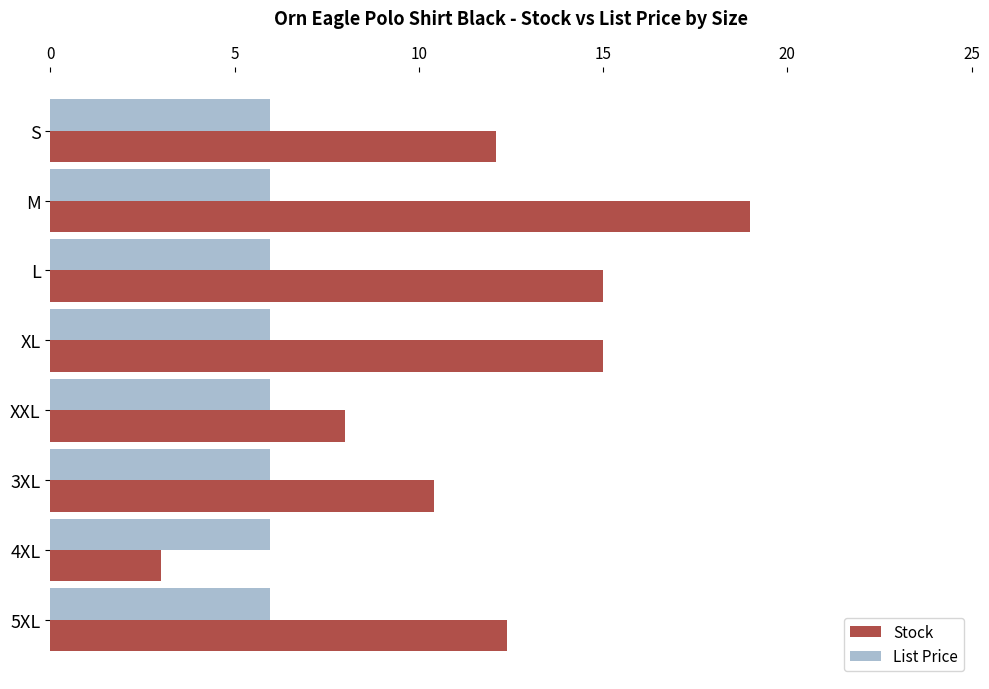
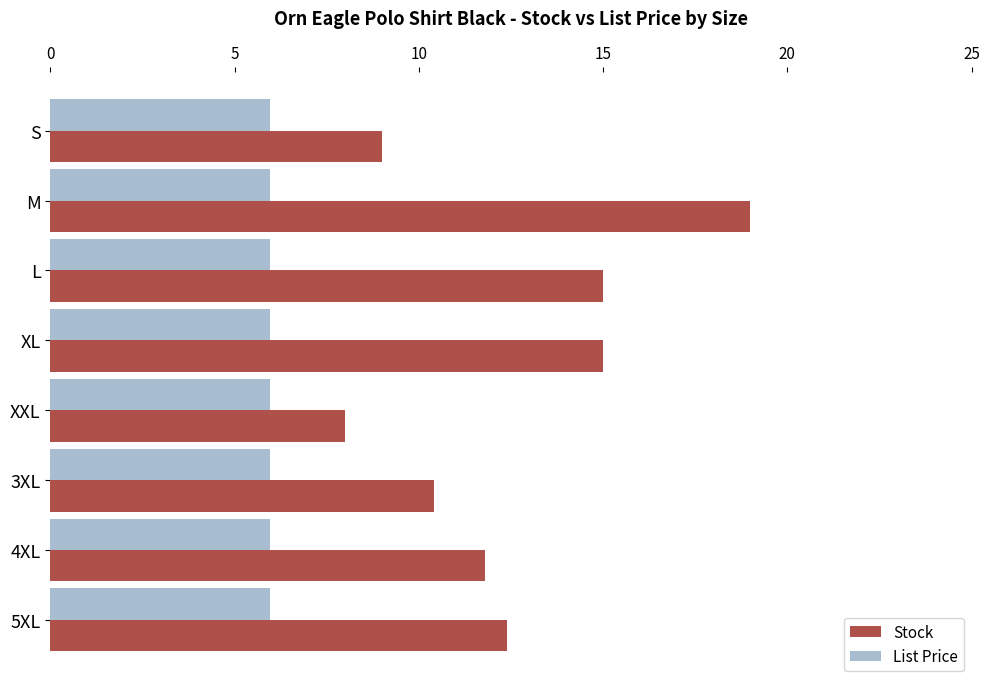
  {
    "Stock": {
-     "S": 12.1,
+     "S": 9.0,
      "M": 19.0,
      "L": 15.0,
      "XL": 15.0,
      "XXL": 8.0,
      "3XL": 10.4,
-     "4XL": 3.0,
+     "4XL": 11.8,
      "5XL": 12.4
    },
    "List Price": {
      "S": 6.0,
      "M": 6.0,
      "L": 6.0,
      "XL": 6.0,
      "XXL": 6.0,
      "3XL": 6.0,
      "4XL": 6.0,
      "5XL": 6.0
    }
  }
